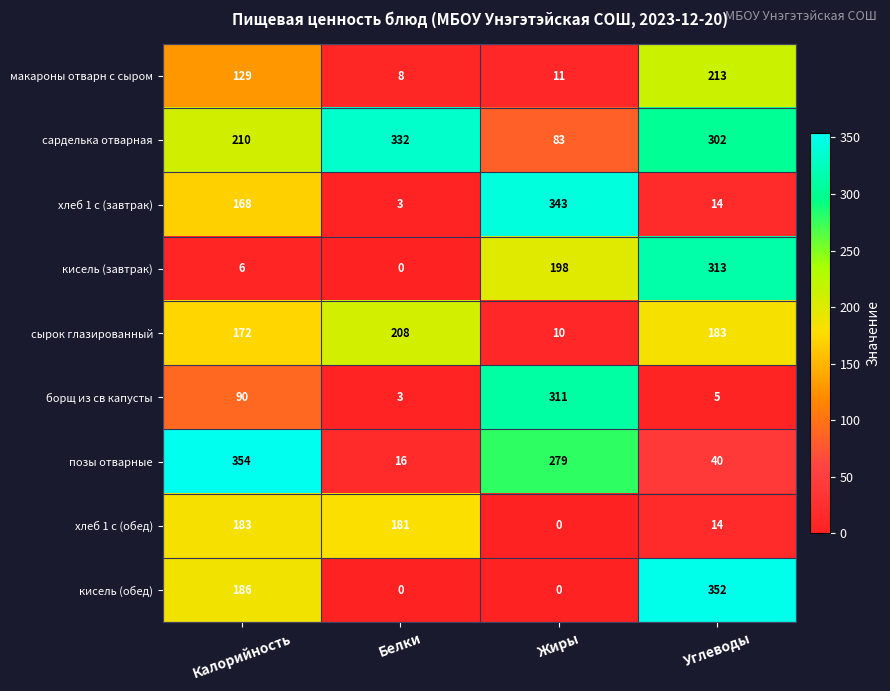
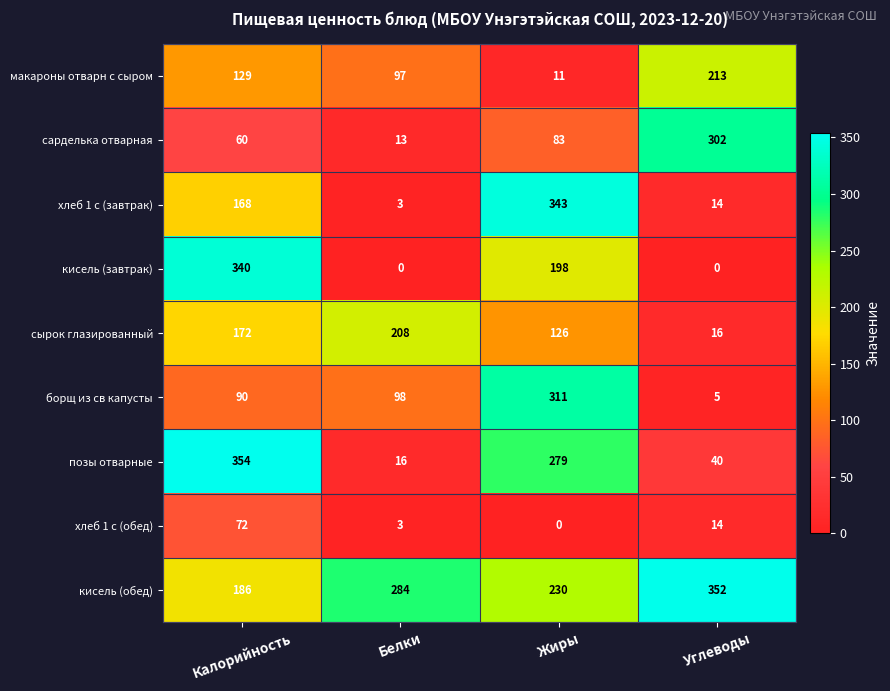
  {
    "макароны отварн с сыром": {
      "Калорийность": 129,
-     "Белки": 8,
+     "Белки": 97,
      "Жиры": 11,
      "Углеводы": 213
    },
    "сарделька отварная": {
-     "Калорийность": 210,
-     "Белки": 332,
+     "Калорийность": 60,
+     "Белки": 13,
      "Жиры": 83,
      "Углеводы": 302
    },
    "хлеб 1 с (завтрак)": {
      "Калорийность": 168,
      "Белки": 3,
      "Жиры": 343,
      "Углеводы": 14
    },
    "кисель (завтрак)": {
-     "Калорийность": 6,
+     "Калорийность": 340,
      "Белки": 0,
      "Жиры": 198,
-     "Углеводы": 313
+     "Углеводы": 0
    },
    "сырок глазированный": {
      "Калорийность": 172,
      "Белки": 208,
-     "Жиры": 10,
-     "Углеводы": 183
+     "Жиры": 126,
+     "Углеводы": 16
    },
    "борщ из св капусты": {
      "Калорийность": 90,
-     "Белки": 3,
+     "Белки": 98,
      "Жиры": 311,
      "Углеводы": 5
    },
    "позы отварные": {
      "Калорийность": 354,
      "Белки": 16,
      "Жиры": 279,
      "Углеводы": 40
    },
    "хлеб 1 с (обед)": {
-     "Калорийность": 183,
-     "Белки": 181,
+     "Калорийность": 72,
+     "Белки": 3,
      "Жиры": 0,
      "Углеводы": 14
    },
    "кисель (обед)": {
      "Калорийность": 186,
-     "Белки": 0,
-     "Жиры": 0,
+     "Белки": 284,
+     "Жиры": 230,
      "Углеводы": 352
    }
  }
